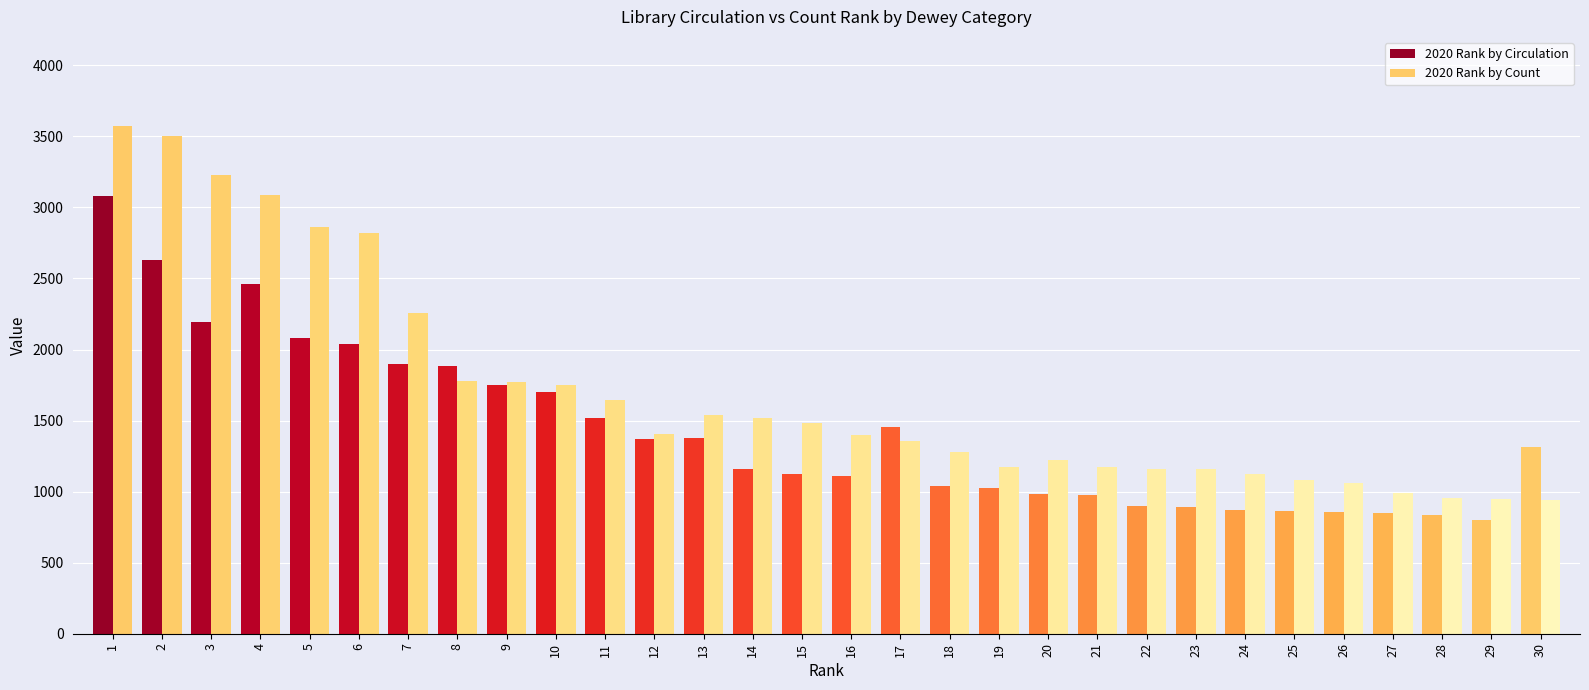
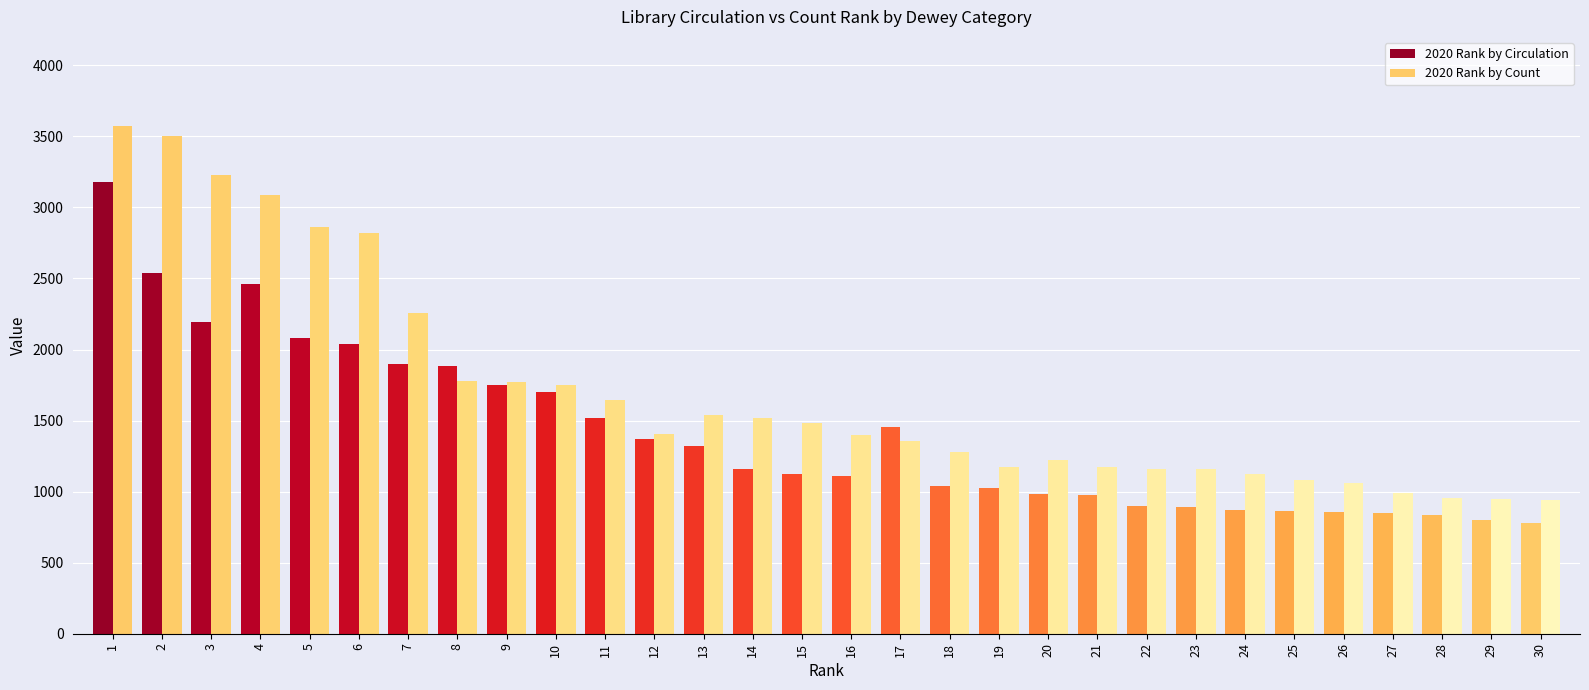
  {
    "2020 Rank by Circulation": {
-     "1": 3080,
-     "2": 2630,
+     "1": 3180,
+     "2": 2540,
      "3": 2200,
      "4": 2460,
      "5": 2080,
      "6": 2040,
      "7": 1900,
      "8": 1890,
      "9": 1750,
      "10": 1700,
      "11": 1520,
      "12": 1370,
-     "13": 1380,
+     "13": 1320,
      "14": 1160,
      "15": 1130,
      "16": 1110,
      "17": 1450,
      "18": 1040,
      "19": 1030,
      "20": 980,
      "21": 980,
      "22": 900,
      "23": 890,
      "24": 870,
      "25": 860,
      "26": 860,
      "27": 850,
      "28": 830,
      "29": 800,
-     "30": 1310
+     "30": 780
    },
    "2020 Rank by Count": {
      "1": 3570,
      "2": 3500,
      "3": 3230,
      "4": 3090,
      "5": 2860,
      "6": 2820,
      "7": 2260,
      "8": 1780,
      "9": 1770,
      "10": 1750,
      "11": 1650,
      "12": 1410,
      "13": 1540,
      "14": 1520,
      "15": 1490,
      "16": 1400,
      "17": 1360,
      "18": 1280,
      "19": 1180,
      "20": 1220,
      "21": 1170,
      "22": 1160,
      "23": 1160,
      "24": 1130,
      "25": 1080,
      "26": 1060,
      "27": 990,
      "28": 950,
      "29": 950,
      "30": 940
    }
  }
